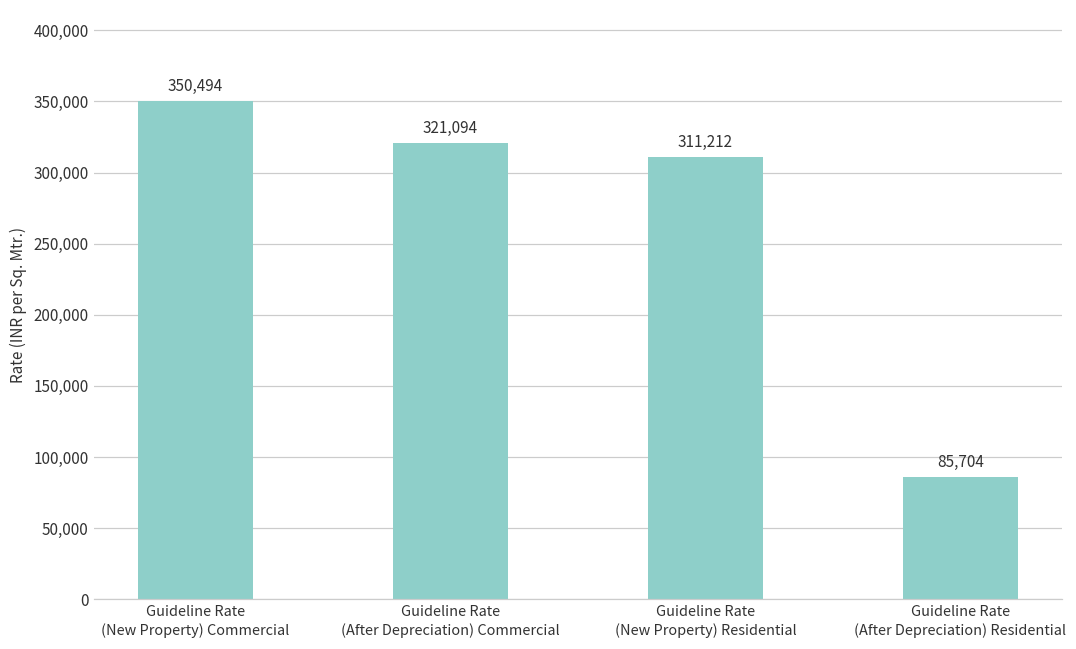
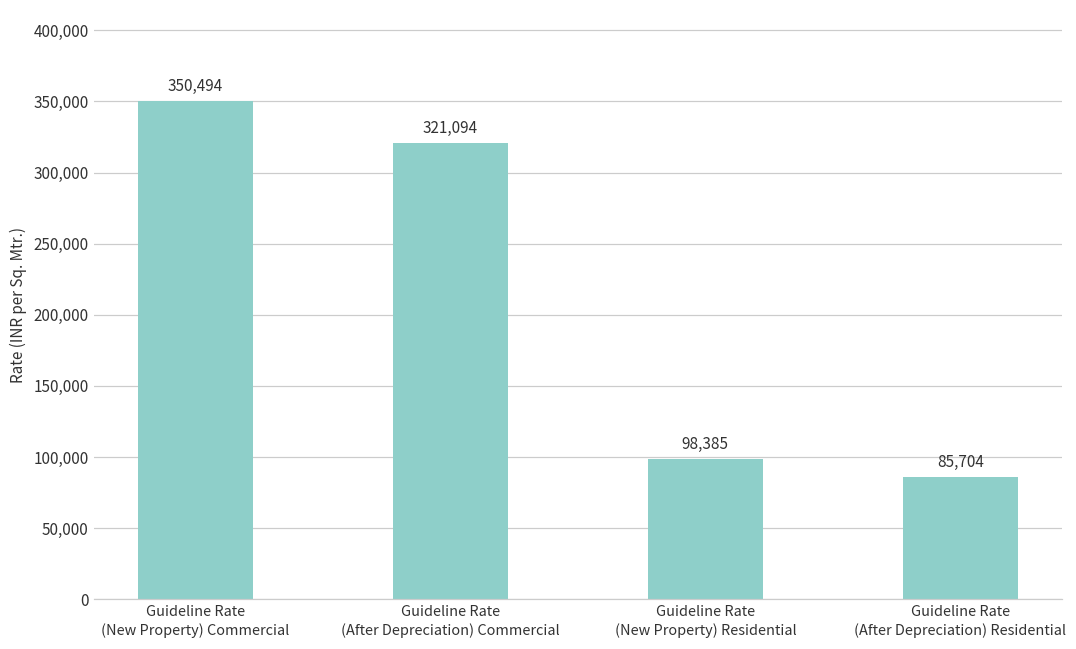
  {
    "Guideline Rate (New Property) Commercial": "350,494",
    "Guideline Rate (After Depreciation) Commercial": "321,094",
-   "Guideline Rate (New Property) Residential": "311,212",
+   "Guideline Rate (New Property) Residential": "98,385",
    "Guideline Rate (After Depreciation) Residential": "85,704"
  }
